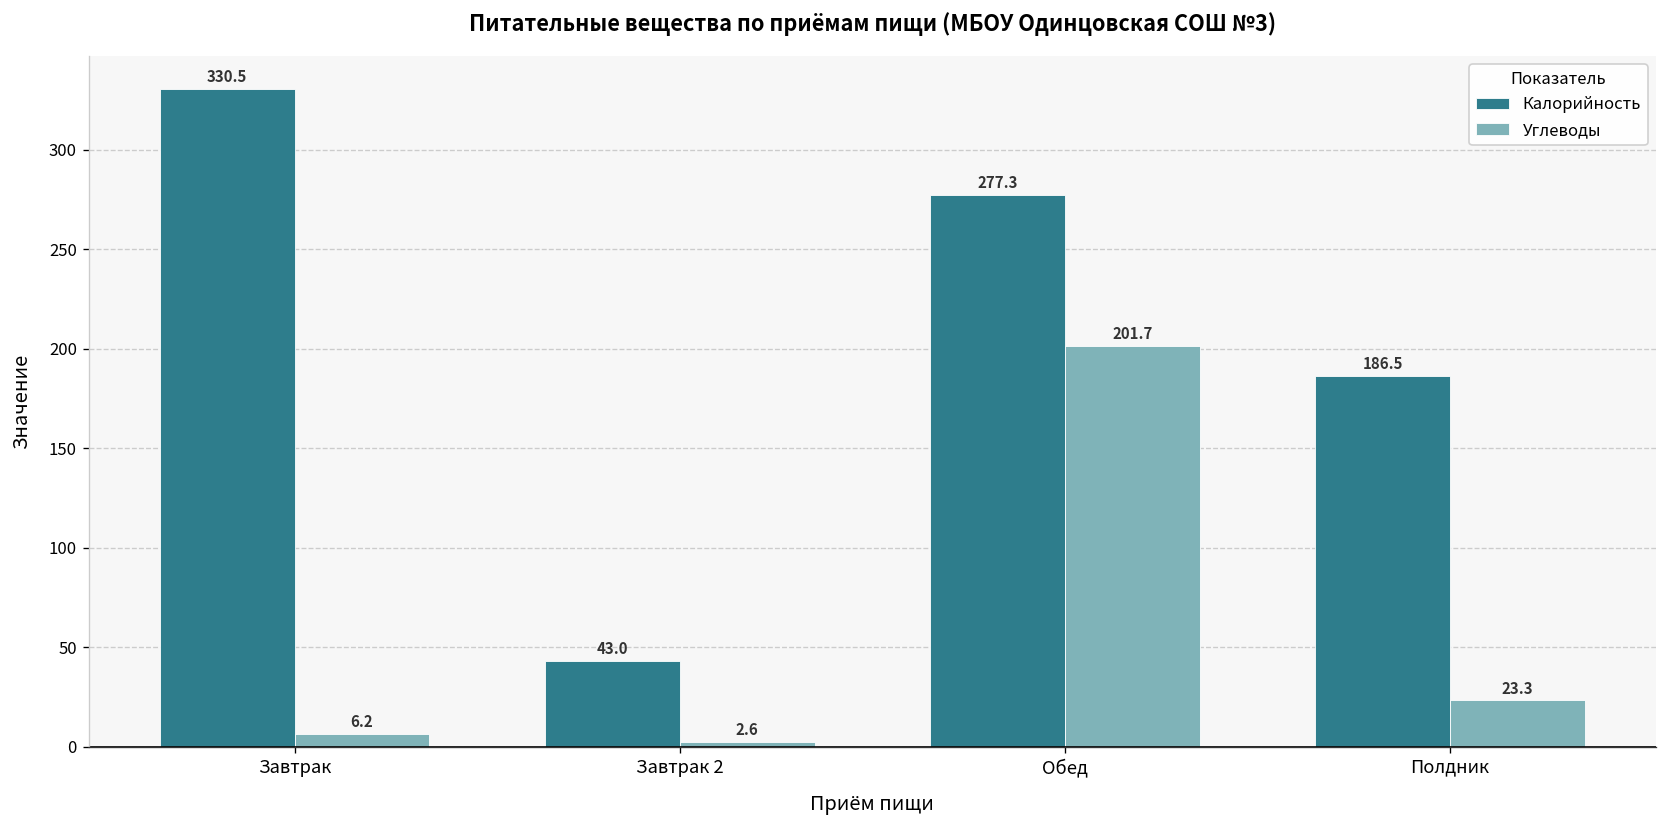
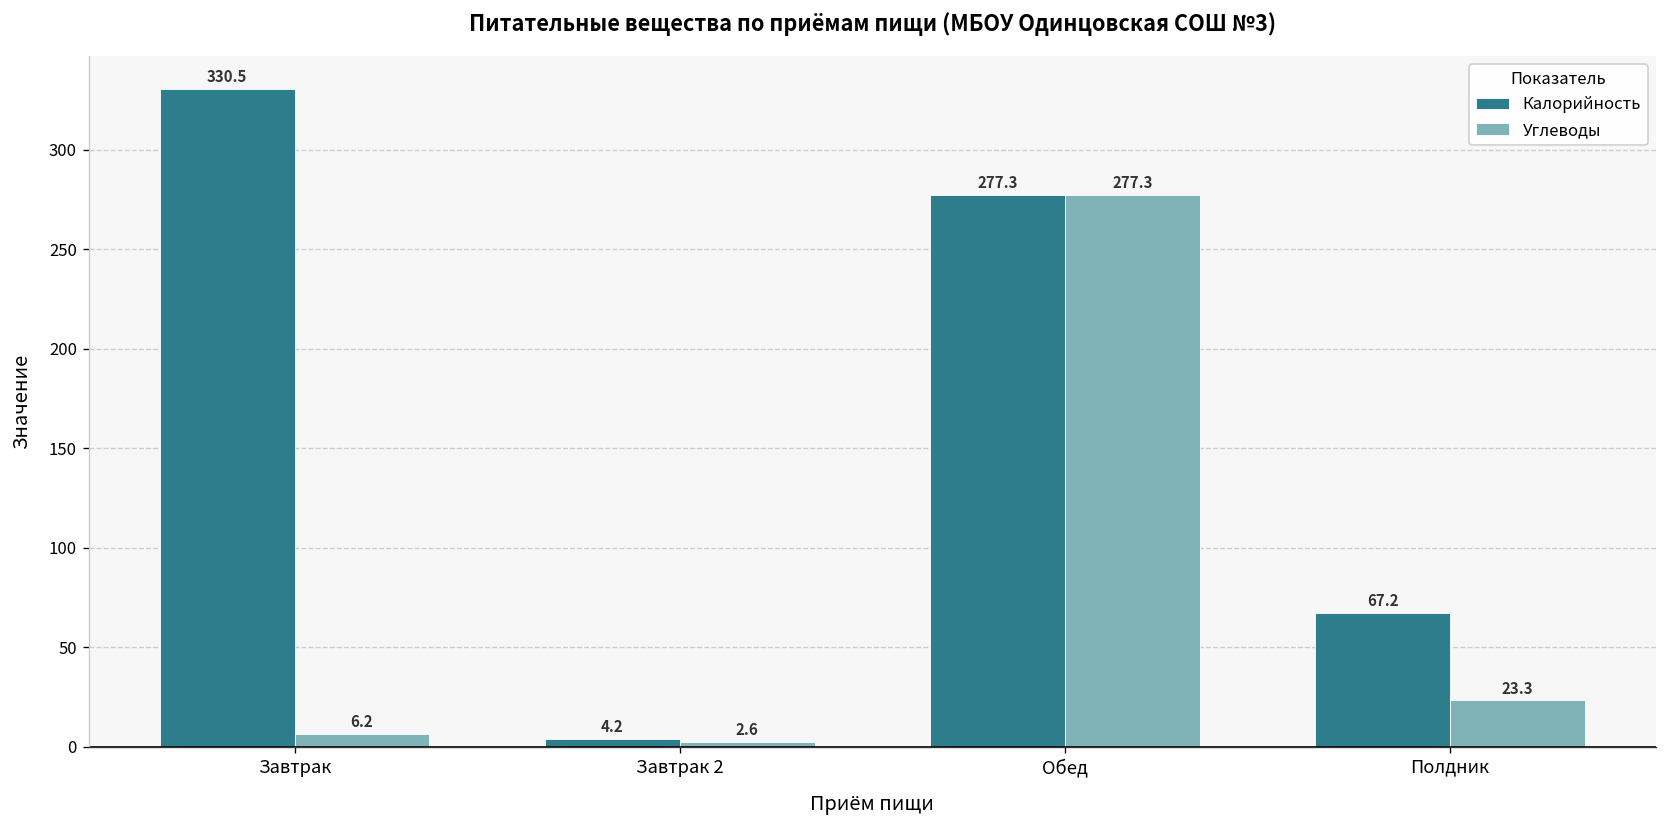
  {
    "Калорийность": {
      "Завтрак": 330.5,
-     "Завтрак 2": 43.0,
+     "Завтрак 2": 4.2,
      "Обед": 277.3,
-     "Полдник": 186.5
+     "Полдник": 67.2
    },
    "Углеводы": {
      "Завтрак": 6.2,
      "Завтрак 2": 2.6,
-     "Обед": 201.7,
+     "Обед": 277.3,
      "Полдник": 23.3
    }
  }
